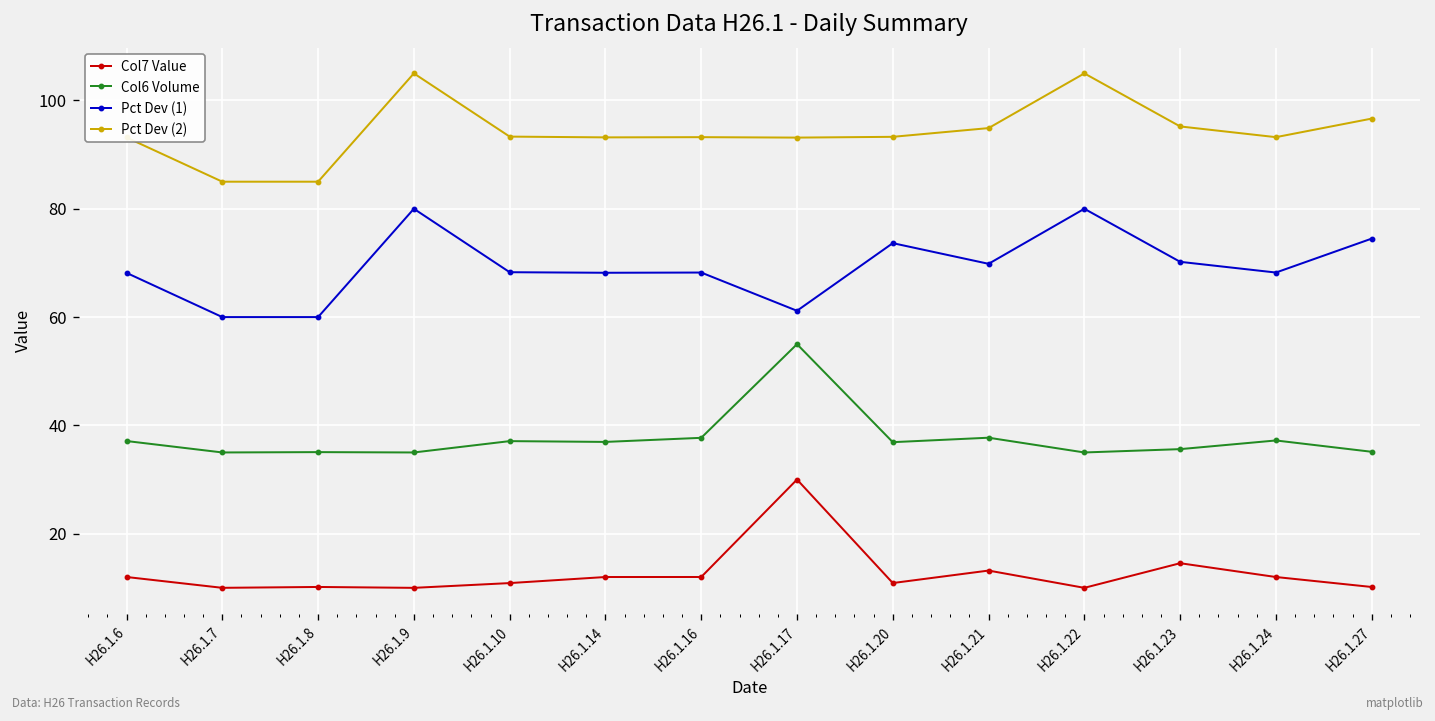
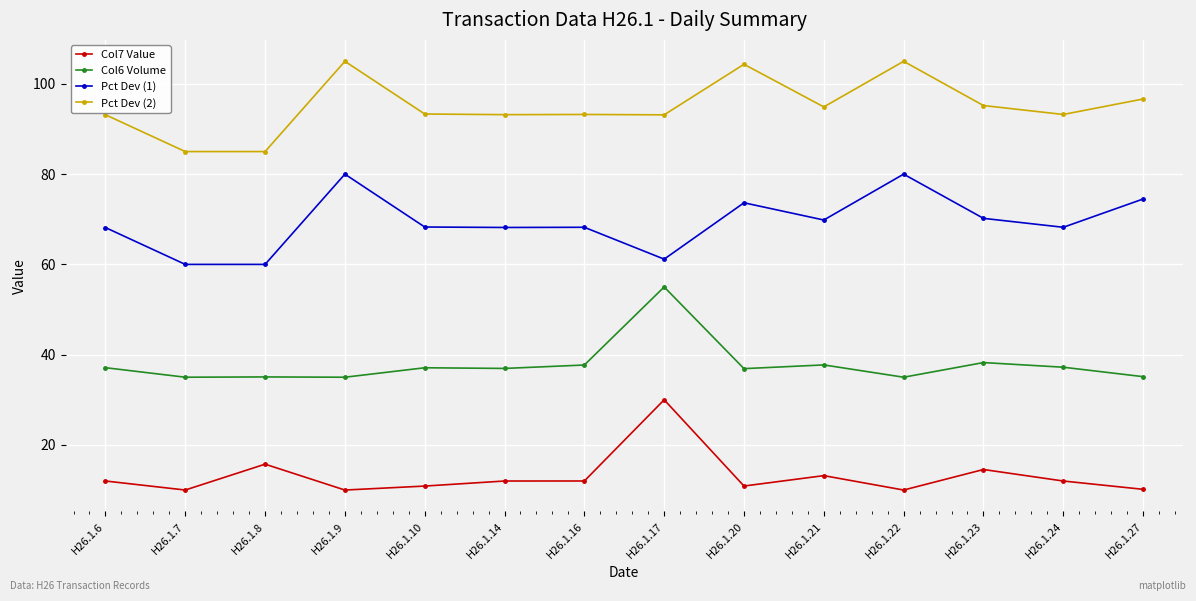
  {
    "Col7 Value": {
      "H26.1.6": 12,
      "H26.1.7": 10,
-     "H26.1.8": 10,
+     "H26.1.8": 16,
      "H26.1.9": 10,
      "H26.1.10": 11,
      "H26.1.14": 12,
      "H26.1.16": 12,
      "H26.1.17": 30,
      "H26.1.20": 11,
      "H26.1.21": 13,
      "H26.1.22": 10,
      "H26.1.23": 15,
      "H26.1.24": 12,
      "H26.1.27": 10
    },
    "Col6 Volume": {
      "H26.1.6": 37,
      "H26.1.7": 35,
      "H26.1.8": 35,
      "H26.1.9": 35,
      "H26.1.10": 37,
      "H26.1.14": 37,
      "H26.1.16": 38,
      "H26.1.17": 55,
      "H26.1.20": 37,
      "H26.1.21": 38,
      "H26.1.22": 35,
-     "H26.1.23": 36,
+     "H26.1.23": 38,
      "H26.1.24": 37,
      "H26.1.27": 35
    },
    "Pct Dev (1)": {
      "H26.1.6": 68,
      "H26.1.7": 60,
      "H26.1.8": 60,
      "H26.1.9": 80,
      "H26.1.10": 68,
      "H26.1.14": 68,
      "H26.1.16": 68,
      "H26.1.17": 61,
      "H26.1.20": 74,
      "H26.1.21": 70,
      "H26.1.22": 80,
      "H26.1.23": 70,
      "H26.1.24": 68,
      "H26.1.27": 74
    },
    "Pct Dev (2)": {
      "H26.1.6": 93,
      "H26.1.7": 85,
      "H26.1.8": 85,
      "H26.1.9": 105,
      "H26.1.10": 93,
      "H26.1.14": 93,
      "H26.1.16": 93,
      "H26.1.17": 93,
-     "H26.1.20": 93,
+     "H26.1.20": 104,
      "H26.1.21": 95,
      "H26.1.22": 105,
      "H26.1.23": 95,
      "H26.1.24": 93,
      "H26.1.27": 97
    }
  }
